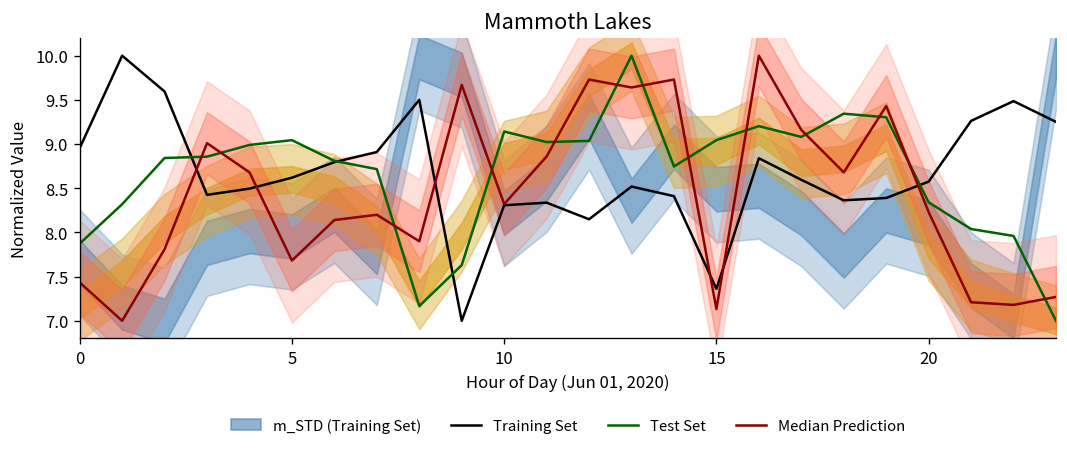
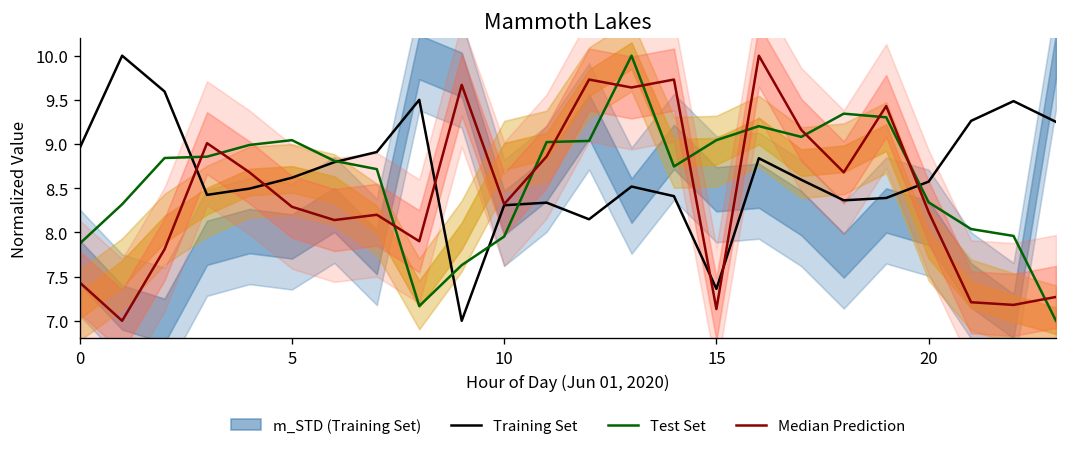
  {
    "Training Set": {
      "0": 9.0,
      "15": 7.4
    },
    "Test Set": {
      "0": 7.9,
      "5": 9.0,
-     "10": 9.1
+     "10": 8.0
    },
    "Median Prediction": {
      "0": 7.4,
-     "5": 7.7,
+     "5": 8.3,
      "15": 7.1
    }
  }
